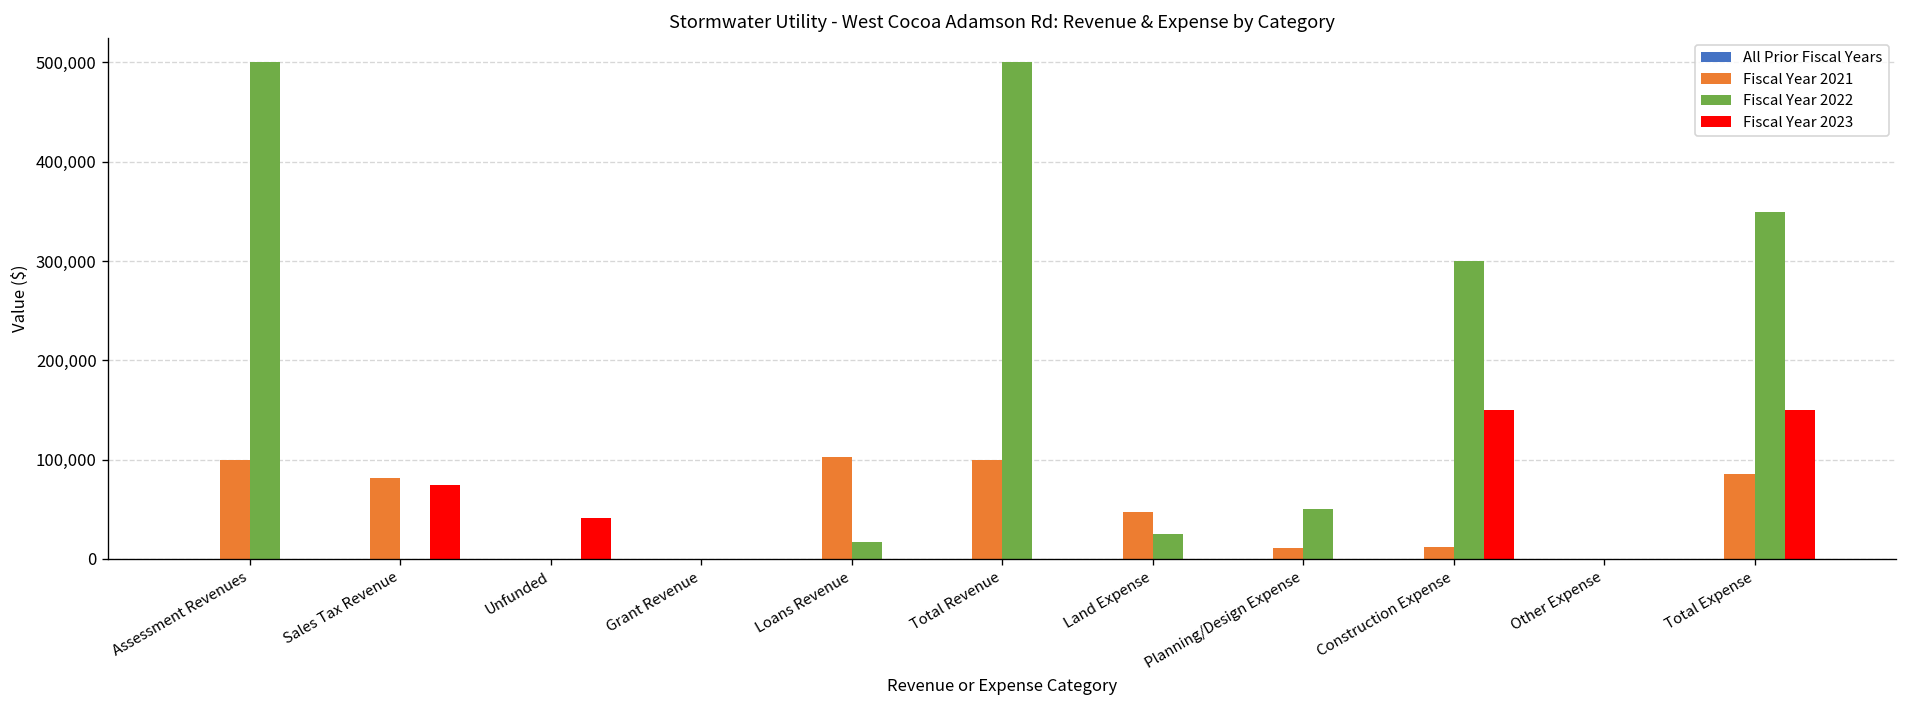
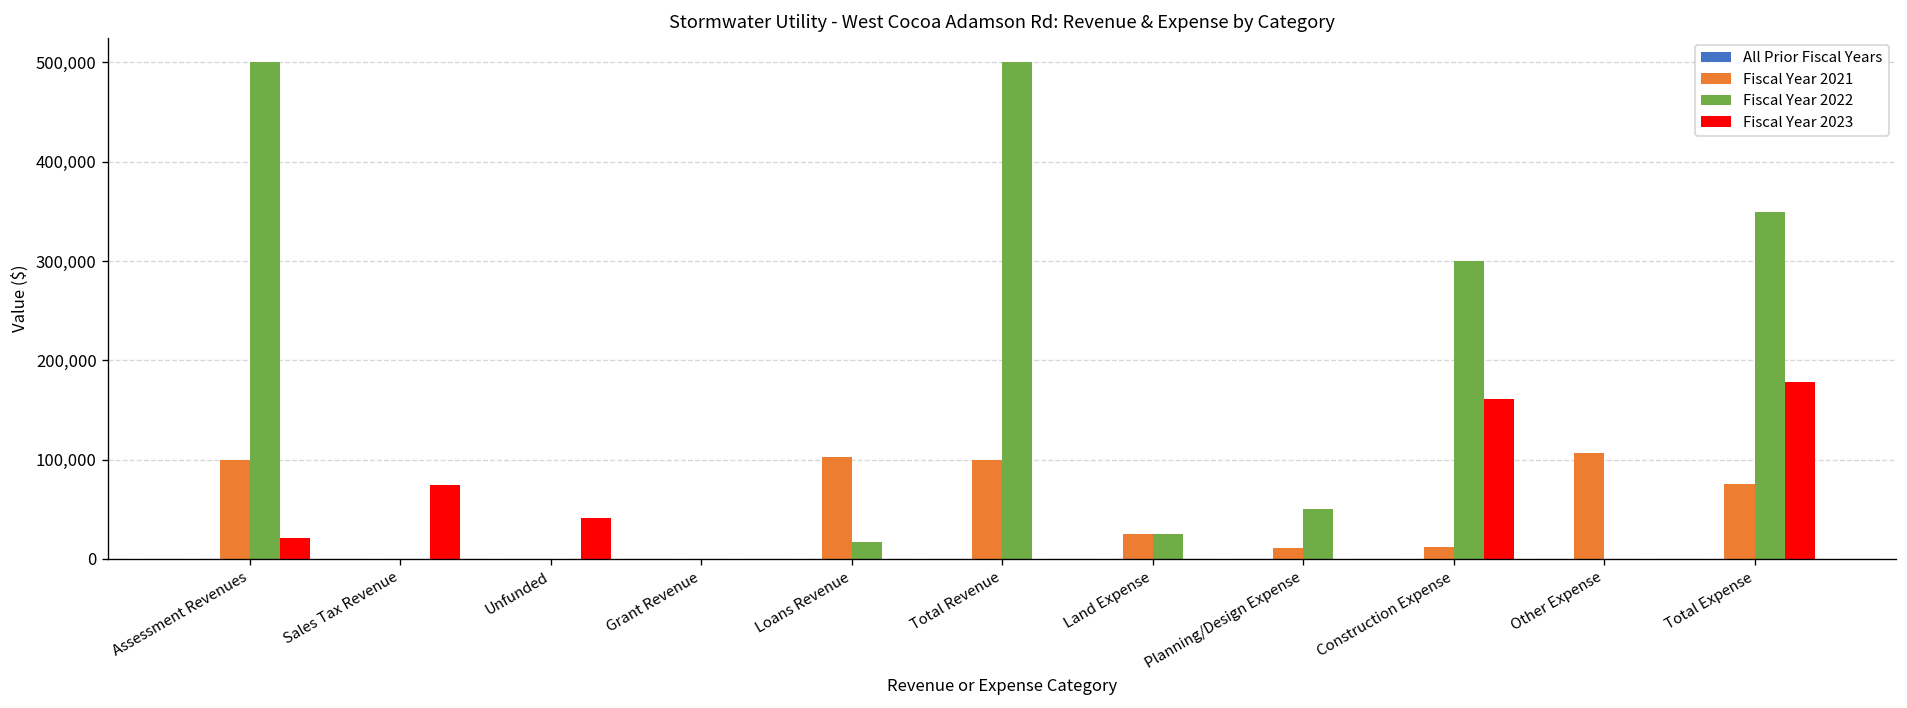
  {
    "All Prior Fiscal Years": {
      "Assessment Revenues": "0",
      "Sales Tax Revenue": "0",
      "Unfunded": "0",
      "Grant Revenue": "0",
      "Loans Revenue": "0",
      "Total Revenue": "0",
      "Land Expense": "0",
      "Planning/Design Expense": "0",
      "Construction Expense": "0",
      "Other Expense": "0",
      "Total Expense": "0"
    },
    "Fiscal Year 2021": {
      "Assessment Revenues": "100,000",
-     "Sales Tax Revenue": "80,000",
+     "Sales Tax Revenue": "0",
      "Unfunded": "0",
      "Grant Revenue": "0",
      "Loans Revenue": "100,000",
      "Total Revenue": "100,000",
-     "Land Expense": "50,000",
+     "Land Expense": "30,000",
      "Planning/Design Expense": "10,000",
      "Construction Expense": "10,000",
-     "Other Expense": "0",
-     "Total Expense": "90,000"
+     "Other Expense": "110,000",
+     "Total Expense": "80,000"
    },
    "Fiscal Year 2022": {
      "Assessment Revenues": "500,000",
      "Sales Tax Revenue": "0",
      "Unfunded": "0",
      "Grant Revenue": "0",
      "Loans Revenue": "20,000",
      "Total Revenue": "500,000",
      "Land Expense": "30,000",
      "Planning/Design Expense": "50,000",
      "Construction Expense": "300,000",
      "Other Expense": "0",
      "Total Expense": "350,000"
    },
    "Fiscal Year 2023": {
-     "Assessment Revenues": "0",
+     "Assessment Revenues": "20,000",
      "Sales Tax Revenue": "70,000",
      "Unfunded": "40,000",
      "Grant Revenue": "0",
      "Loans Revenue": "0",
      "Total Revenue": "0",
      "Land Expense": "0",
      "Planning/Design Expense": "0",
-     "Construction Expense": "150,000",
+     "Construction Expense": "160,000",
      "Other Expense": "0",
-     "Total Expense": "150,000"
+     "Total Expense": "180,000"
    }
  }
